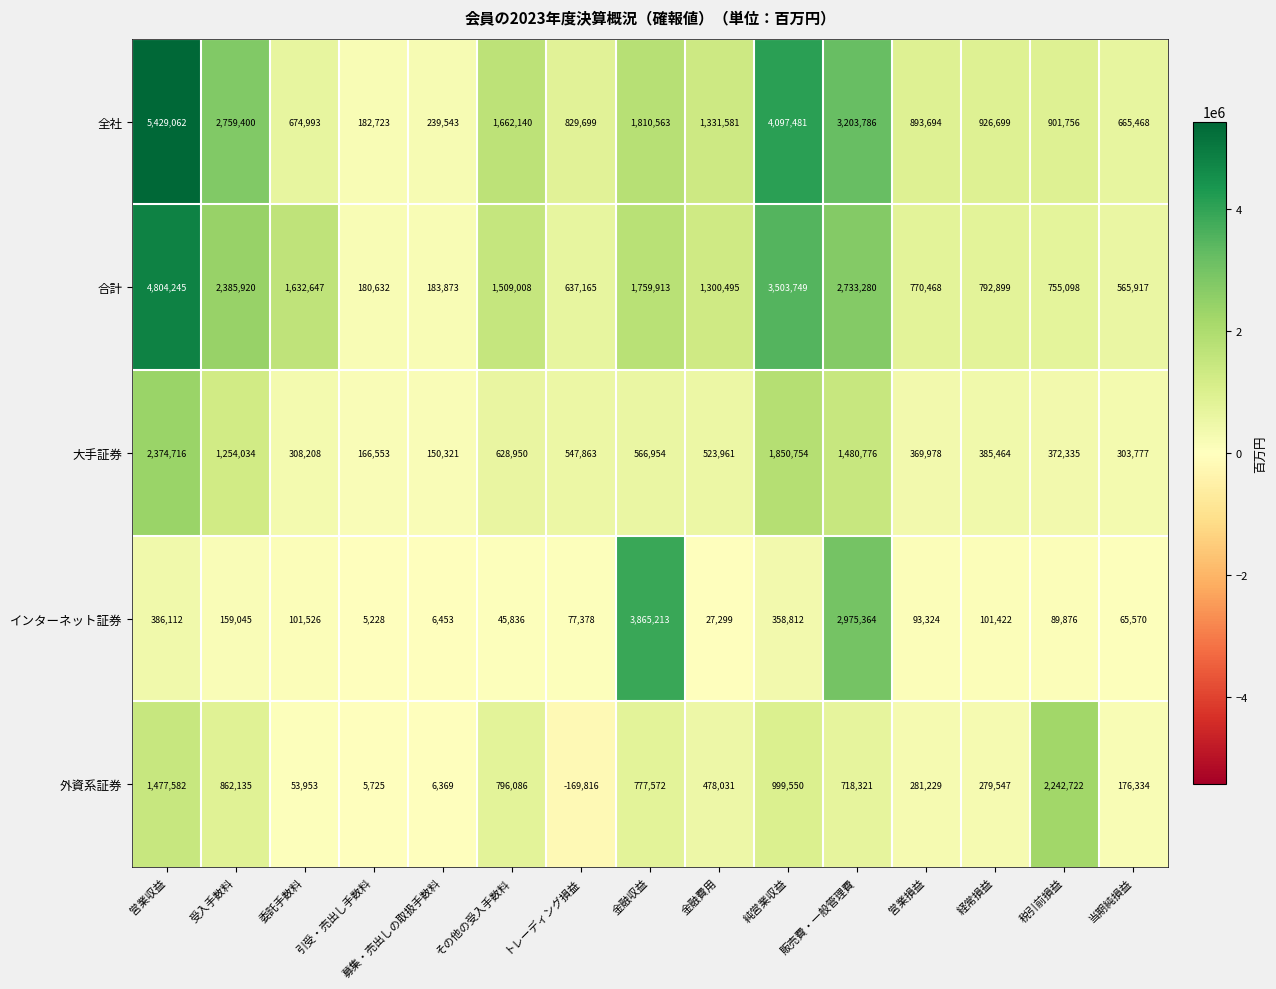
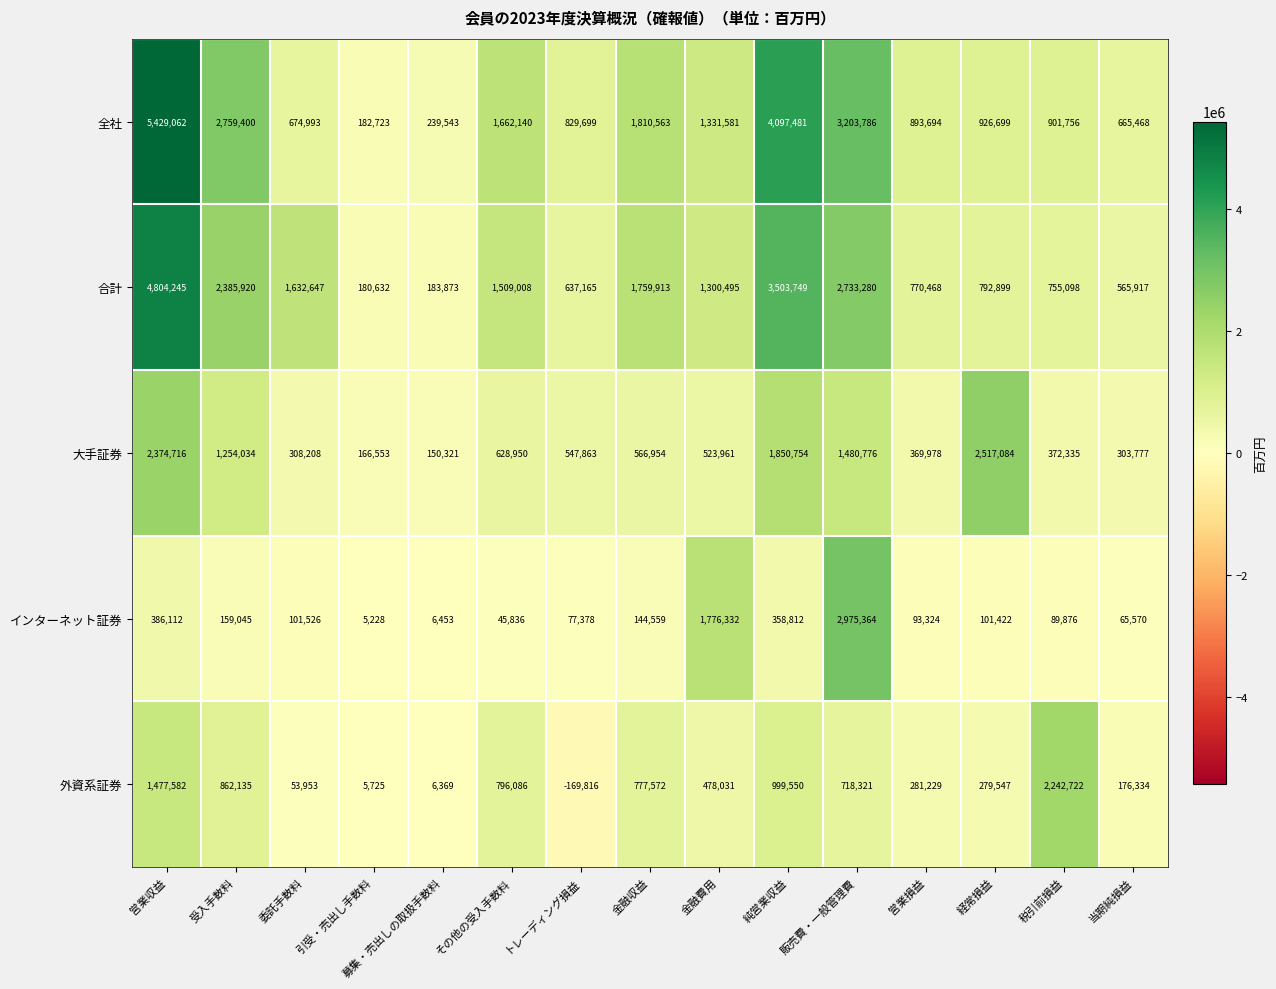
  {
    "全社": {
      "営業収益": "5,429,062",
      "受入手数料": "2,759,400",
      "委託手数料": "674,993",
      "引受・売出し手数料": "182,723",
      "募集・売出しの取扱手数料": "239,543",
      "その他の受入手数料": "1,662,140",
      "トレーディング損益": "829,699",
      "金融収益": "1,810,563",
      "金融費用": "1,331,581",
      "純営業収益": "4,097,481",
      "販売費・一般管理費": "3,203,786",
      "営業損益": "893,694",
      "経常損益": "926,699",
      "税引前損益": "901,756",
      "当期純損益": "665,468"
    },
    "合計": {
      "営業収益": "4,804,245",
      "受入手数料": "2,385,920",
      "委託手数料": "1,632,647",
      "引受・売出し手数料": "180,632",
      "募集・売出しの取扱手数料": "183,873",
      "その他の受入手数料": "1,509,008",
      "トレーディング損益": "637,165",
      "金融収益": "1,759,913",
      "金融費用": "1,300,495",
      "純営業収益": "3,503,749",
      "販売費・一般管理費": "2,733,280",
      "営業損益": "770,468",
      "経常損益": "792,899",
      "税引前損益": "755,098",
      "当期純損益": "565,917"
    },
    "大手証券": {
      "営業収益": "2,374,716",
      "受入手数料": "1,254,034",
      "委託手数料": "308,208",
      "引受・売出し手数料": "166,553",
      "募集・売出しの取扱手数料": "150,321",
      "その他の受入手数料": "628,950",
      "トレーディング損益": "547,863",
      "金融収益": "566,954",
      "金融費用": "523,961",
      "純営業収益": "1,850,754",
      "販売費・一般管理費": "1,480,776",
      "営業損益": "369,978",
-     "経常損益": "385,464",
+     "経常損益": "2,517,084",
      "税引前損益": "372,335",
      "当期純損益": "303,777"
    },
    "インターネット証券": {
      "営業収益": "386,112",
      "受入手数料": "159,045",
      "委託手数料": "101,526",
      "引受・売出し手数料": "5,228",
      "募集・売出しの取扱手数料": "6,453",
      "その他の受入手数料": "45,836",
      "トレーディング損益": "77,378",
-     "金融収益": "3,865,213",
-     "金融費用": "27,299",
+     "金融収益": "144,559",
+     "金融費用": "1,776,332",
      "純営業収益": "358,812",
      "販売費・一般管理費": "2,975,364",
      "営業損益": "93,324",
      "経常損益": "101,422",
      "税引前損益": "89,876",
      "当期純損益": "65,570"
    },
    "外資系証券": {
      "営業収益": "1,477,582",
      "受入手数料": "862,135",
      "委託手数料": "53,953",
      "引受・売出し手数料": "5,725",
      "募集・売出しの取扱手数料": "6,369",
      "その他の受入手数料": "796,086",
      "トレーディング損益": "-169,816",
      "金融収益": "777,572",
      "金融費用": "478,031",
      "純営業収益": "999,550",
      "販売費・一般管理費": "718,321",
      "営業損益": "281,229",
      "経常損益": "279,547",
      "税引前損益": "2,242,722",
      "当期純損益": "176,334"
    }
  }
